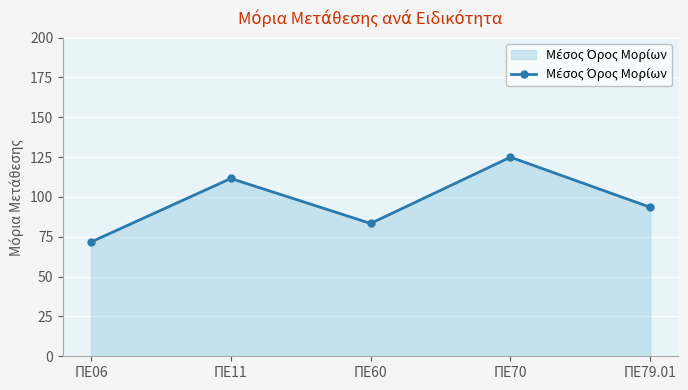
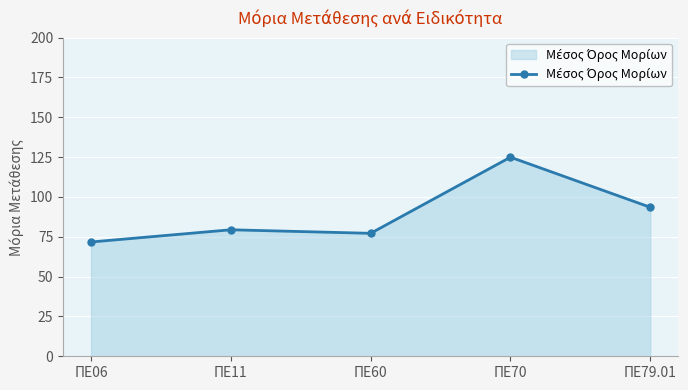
  {
    "ΠΕ06": 72,
-   "ΠΕ11": 112,
-   "ΠΕ60": 83,
+   "ΠΕ11": 79,
+   "ΠΕ60": 77,
    "ΠΕ70": 125,
    "ΠΕ79.01": 94
  }
